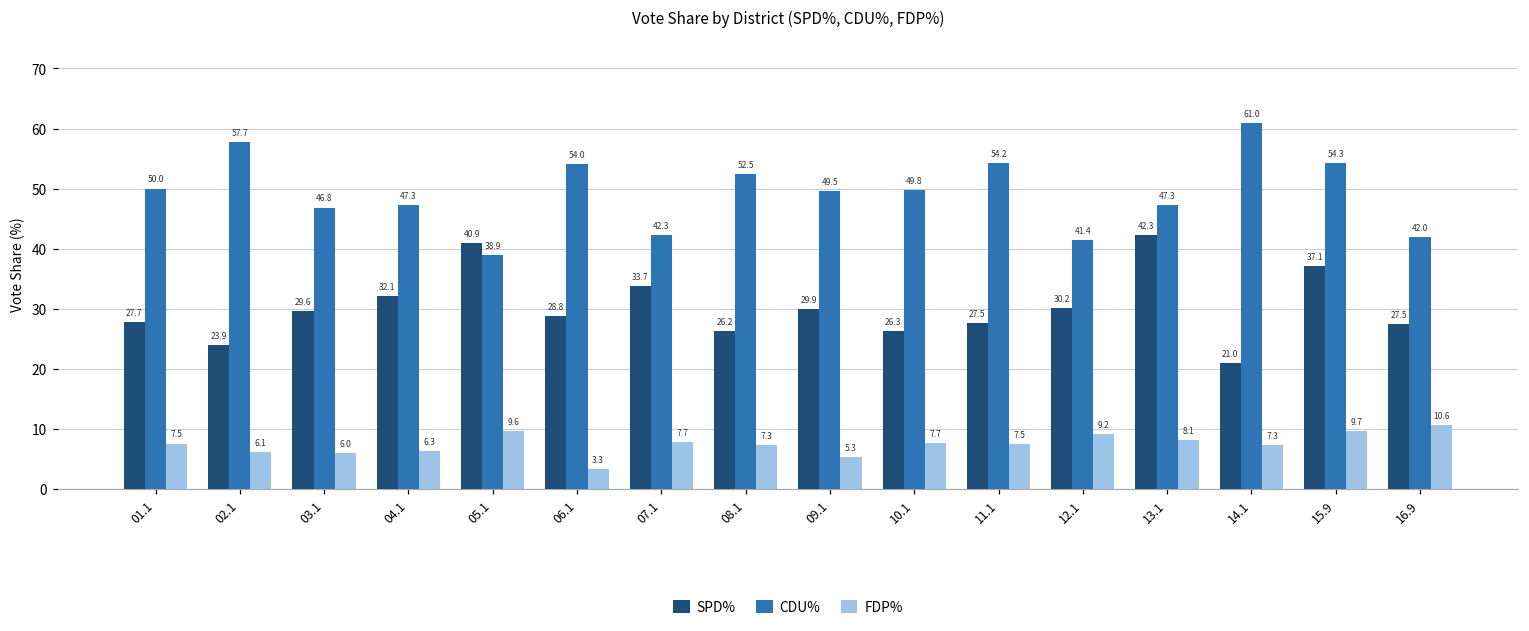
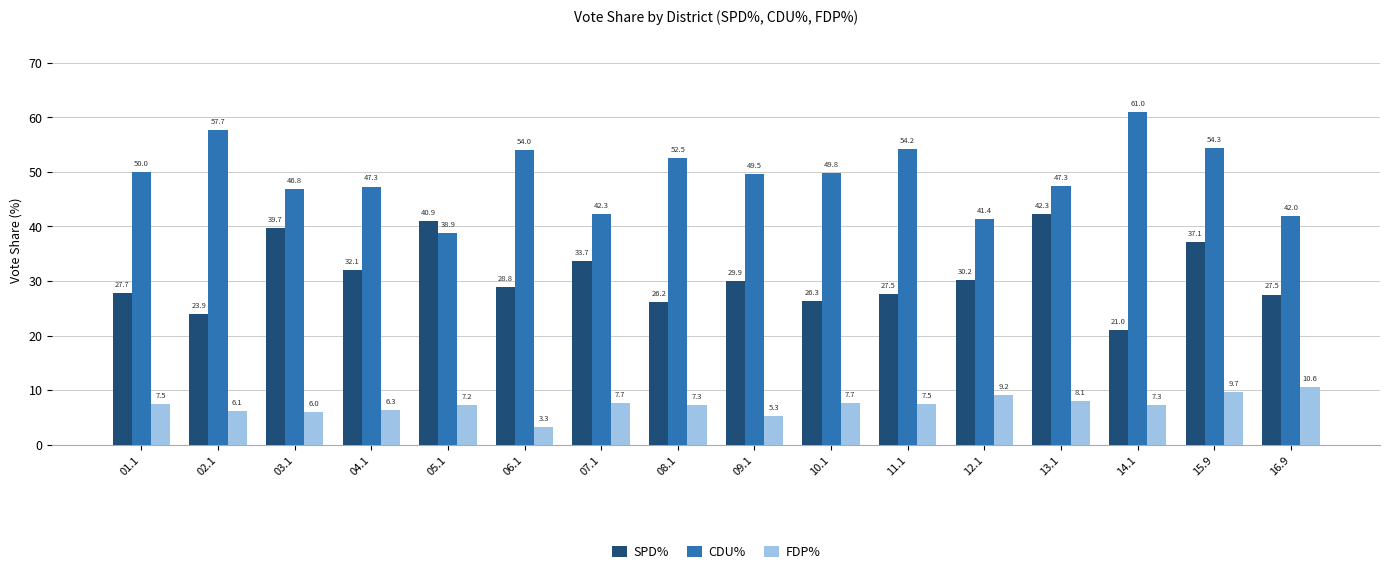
  {
    "SPD%": {
      "01.1": 27.7,
      "02.1": 23.9,
-     "03.1": 29.6,
+     "03.1": 39.7,
      "04.1": 32.1,
      "05.1": 40.9,
      "06.1": 28.8,
      "07.1": 33.7,
      "08.1": 26.2,
      "09.1": 29.9,
      "10.1": 26.3,
      "11.1": 27.5,
      "12.1": 30.2,
      "13.1": 42.3,
      "14.1": 21.0,
      "15.9": 37.1,
      "16.9": 27.5
    },
    "CDU%": {
      "01.1": 50.0,
      "02.1": 57.7,
      "03.1": 46.8,
      "04.1": 47.3,
      "05.1": 38.9,
      "06.1": 54.0,
      "07.1": 42.3,
      "08.1": 52.5,
      "09.1": 49.5,
      "10.1": 49.8,
      "11.1": 54.2,
      "12.1": 41.4,
      "13.1": 47.3,
      "14.1": 61.0,
      "15.9": 54.3,
      "16.9": 42.0
    },
    "FDP%": {
      "01.1": 7.5,
      "02.1": 6.1,
      "03.1": 6.0,
      "04.1": 6.3,
-     "05.1": 9.6,
+     "05.1": 7.2,
      "06.1": 3.3,
      "07.1": 7.7,
      "08.1": 7.3,
      "09.1": 5.3,
      "10.1": 7.7,
      "11.1": 7.5,
      "12.1": 9.2,
      "13.1": 8.1,
      "14.1": 7.3,
      "15.9": 9.7,
      "16.9": 10.6
    }
  }
